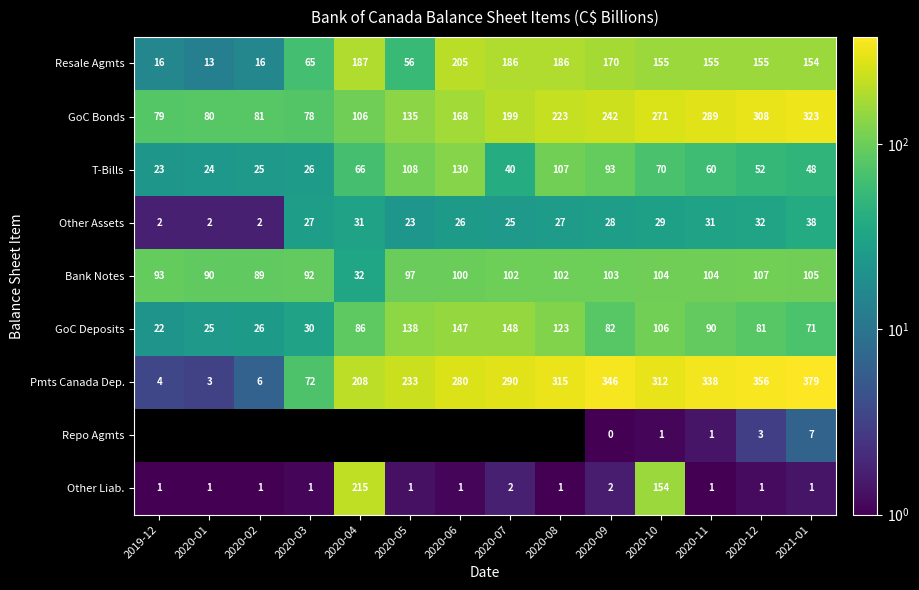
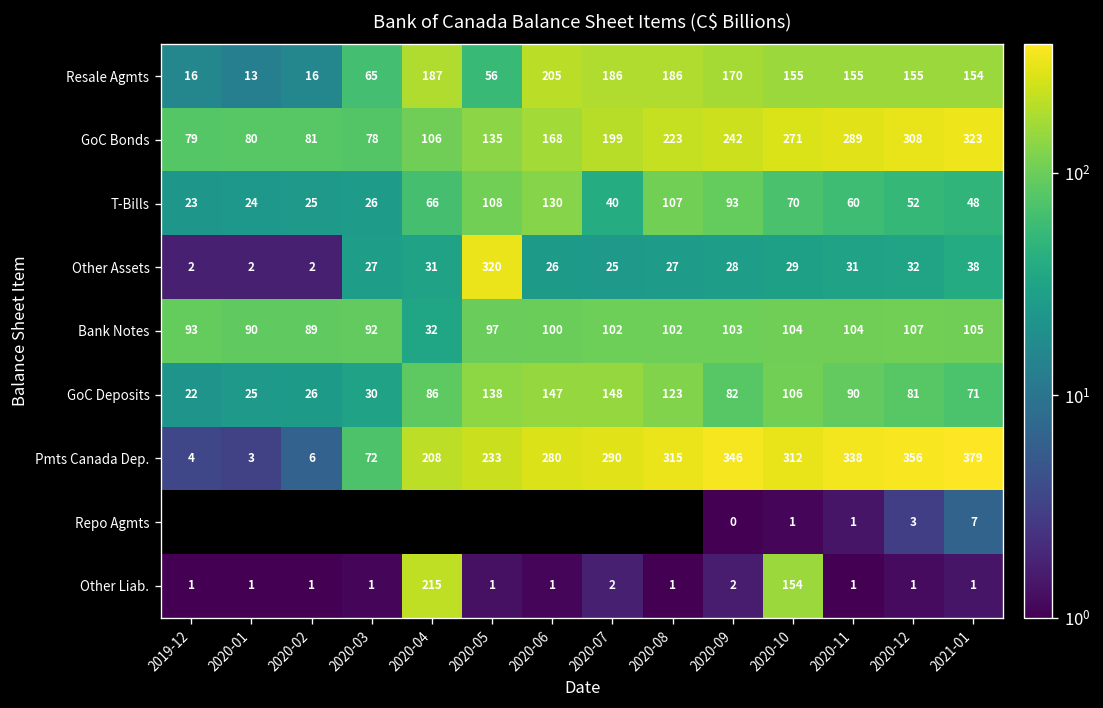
  {
    "Resale Agmts": {
      "2019-12": 16,
      "2020-01": 13,
      "2020-02": 16,
      "2020-03": 65,
      "2020-04": 187,
      "2020-05": 56,
      "2020-06": 205,
      "2020-07": 186,
      "2020-08": 186,
      "2020-09": 170,
      "2020-10": 155,
      "2020-11": 155,
      "2020-12": 155,
      "2021-01": 154
    },
    "GoC Bonds": {
      "2019-12": 79,
      "2020-01": 80,
      "2020-02": 81,
      "2020-03": 78,
      "2020-04": 106,
      "2020-05": 135,
      "2020-06": 168,
      "2020-07": 199,
      "2020-08": 223,
      "2020-09": 242,
      "2020-10": 271,
      "2020-11": 289,
      "2020-12": 308,
      "2021-01": 323
    },
    "T-Bills": {
      "2019-12": 23,
      "2020-01": 24,
      "2020-02": 25,
      "2020-03": 26,
      "2020-04": 66,
      "2020-05": 108,
      "2020-06": 130,
      "2020-07": 40,
      "2020-08": 107,
      "2020-09": 93,
      "2020-10": 70,
      "2020-11": 60,
      "2020-12": 52,
      "2021-01": 48
    },
    "Other Assets": {
      "2019-12": 2,
      "2020-01": 2,
      "2020-02": 2,
      "2020-03": 27,
      "2020-04": 31,
-     "2020-05": 23,
+     "2020-05": 320,
      "2020-06": 26,
      "2020-07": 25,
      "2020-08": 27,
      "2020-09": 28,
      "2020-10": 29,
      "2020-11": 31,
      "2020-12": 32,
      "2021-01": 38
    },
    "Bank Notes": {
      "2019-12": 93,
      "2020-01": 90,
      "2020-02": 89,
      "2020-03": 92,
      "2020-04": 32,
      "2020-05": 97,
      "2020-06": 100,
      "2020-07": 102,
      "2020-08": 102,
      "2020-09": 103,
      "2020-10": 104,
      "2020-11": 104,
      "2020-12": 107,
      "2021-01": 105
    },
    "GoC Deposits": {
      "2019-12": 22,
      "2020-01": 25,
      "2020-02": 26,
      "2020-03": 30,
      "2020-04": 86,
      "2020-05": 138,
      "2020-06": 147,
      "2020-07": 148,
      "2020-08": 123,
      "2020-09": 82,
      "2020-10": 106,
      "2020-11": 90,
      "2020-12": 81,
      "2021-01": 71
    },
    "Pmts Canada Dep.": {
      "2019-12": 4,
      "2020-01": 3,
      "2020-02": 6,
      "2020-03": 72,
      "2020-04": 208,
      "2020-05": 233,
      "2020-06": 280,
      "2020-07": 290,
      "2020-08": 315,
      "2020-09": 346,
      "2020-10": 312,
      "2020-11": 338,
      "2020-12": 356,
      "2021-01": 379
    },
    "Repo Agmts": {
      "2020-09": 0,
      "2020-10": 1,
      "2020-11": 1,
      "2020-12": 3,
      "2021-01": 7
    },
    "Other Liab.": {
      "2019-12": 1,
      "2020-01": 1,
      "2020-02": 1,
      "2020-03": 1,
      "2020-04": 215,
      "2020-05": 1,
      "2020-06": 1,
      "2020-07": 2,
      "2020-08": 1,
      "2020-09": 2,
      "2020-10": 154,
      "2020-11": 1,
      "2020-12": 1,
      "2021-01": 1
    }
  }
